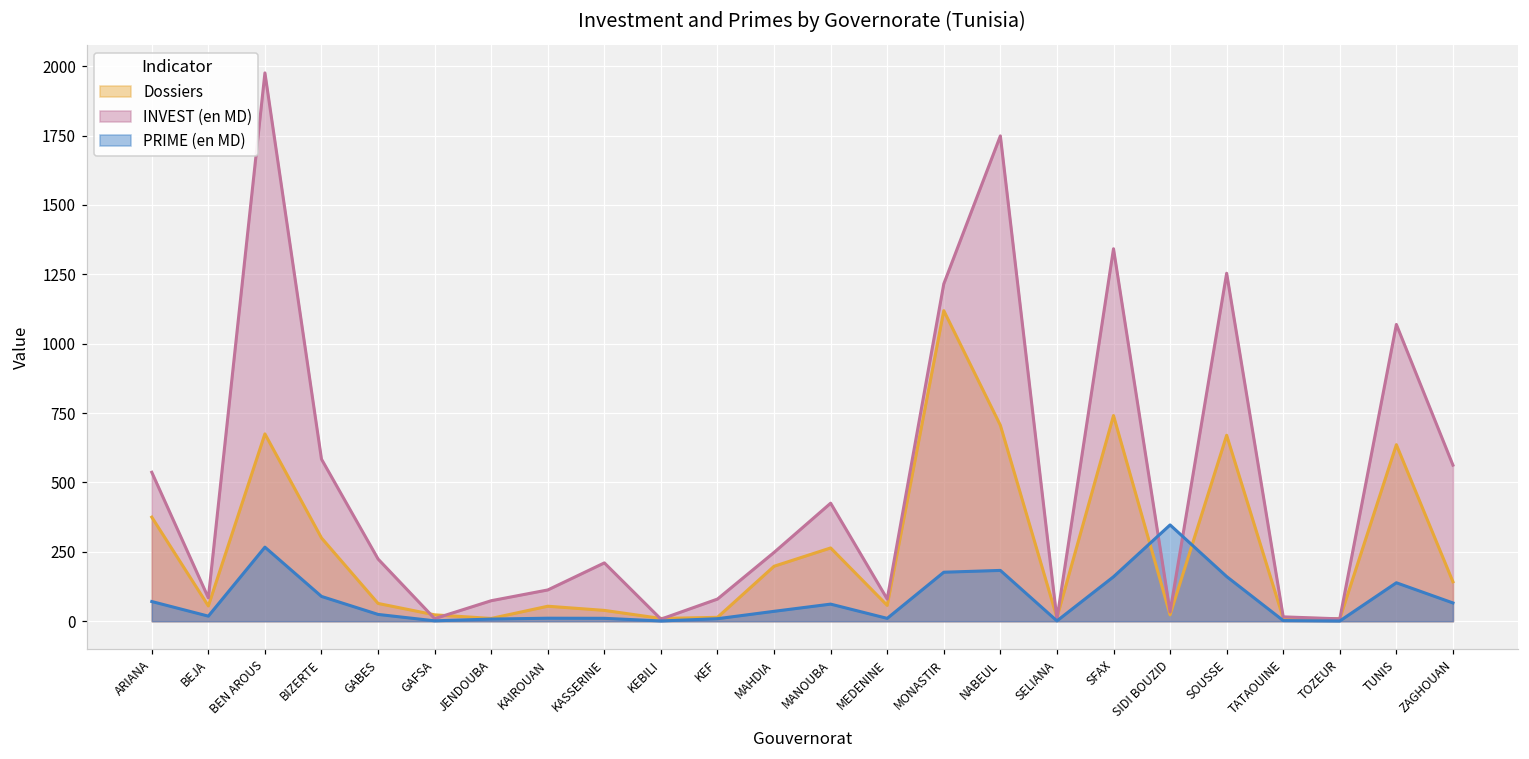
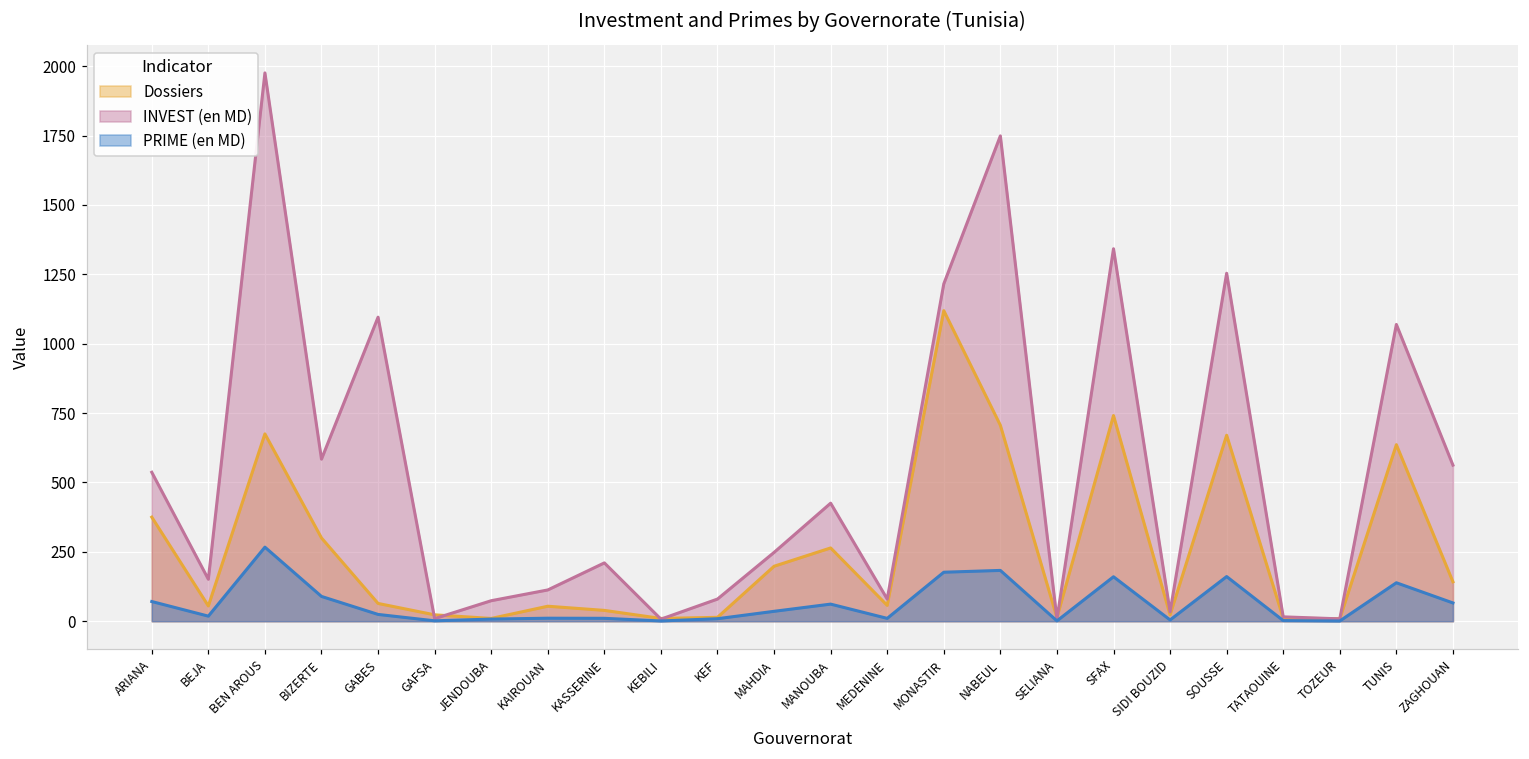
  {
    "Dossiers": {
      "ARIANA": 380,
      "BEJA": 60,
      "BEN AROUS": 680,
      "BIZERTE": 300,
      "GABES": 60,
      "GAFSA": 20,
      "KAIROUAN": 50,
      "KASSERINE": 40,
      "MAHDIA": 200,
      "MANOUBA": 260,
      "MEDENINE": 60,
      "MONASTIR": 1120,
      "NABEUL": 710,
      "SFAX": 740,
      "SIDI BOUZID": 20,
      "SOUSSE": 670,
      "TUNIS": 640,
      "ZAGHOUAN": 140
    },
    "INVEST (en MD)": {
      "ARIANA": 540,
-     "BEJA": 80,
+     "BEJA": 150,
      "BEN AROUS": 1980,
      "BIZERTE": 580,
-     "GABES": 220,
+     "GABES": 1100,
      "JENDOUBA": 70,
      "KAIROUAN": 110,
      "KASSERINE": 210,
      "KEF": 80,
      "MAHDIA": 250,
      "MANOUBA": 430,
      "MEDENINE": 80,
      "MONASTIR": 1220,
      "NABEUL": 1750,
      "SFAX": 1340,
      "SIDI BOUZID": 30,
      "SOUSSE": 1250,
      "TUNIS": 1070,
      "ZAGHOUAN": 560
    },
    "PRIME (en MD)": {
      "ARIANA": 70,
      "BEJA": 20,
      "BEN AROUS": 270,
      "BIZERTE": 90,
      "GABES": 20,
      "KAIROUAN": 10,
      "KASSERINE": 10,
      "MAHDIA": 40,
      "MANOUBA": 60,
      "MEDENINE": 10,
      "MONASTIR": 180,
      "NABEUL": 180,
      "SFAX": 160,
-     "SIDI BOUZID": 350,
+     "SIDI BOUZID": 0,
      "SOUSSE": 160,
      "TUNIS": 140,
      "ZAGHOUAN": 70
    }
  }
